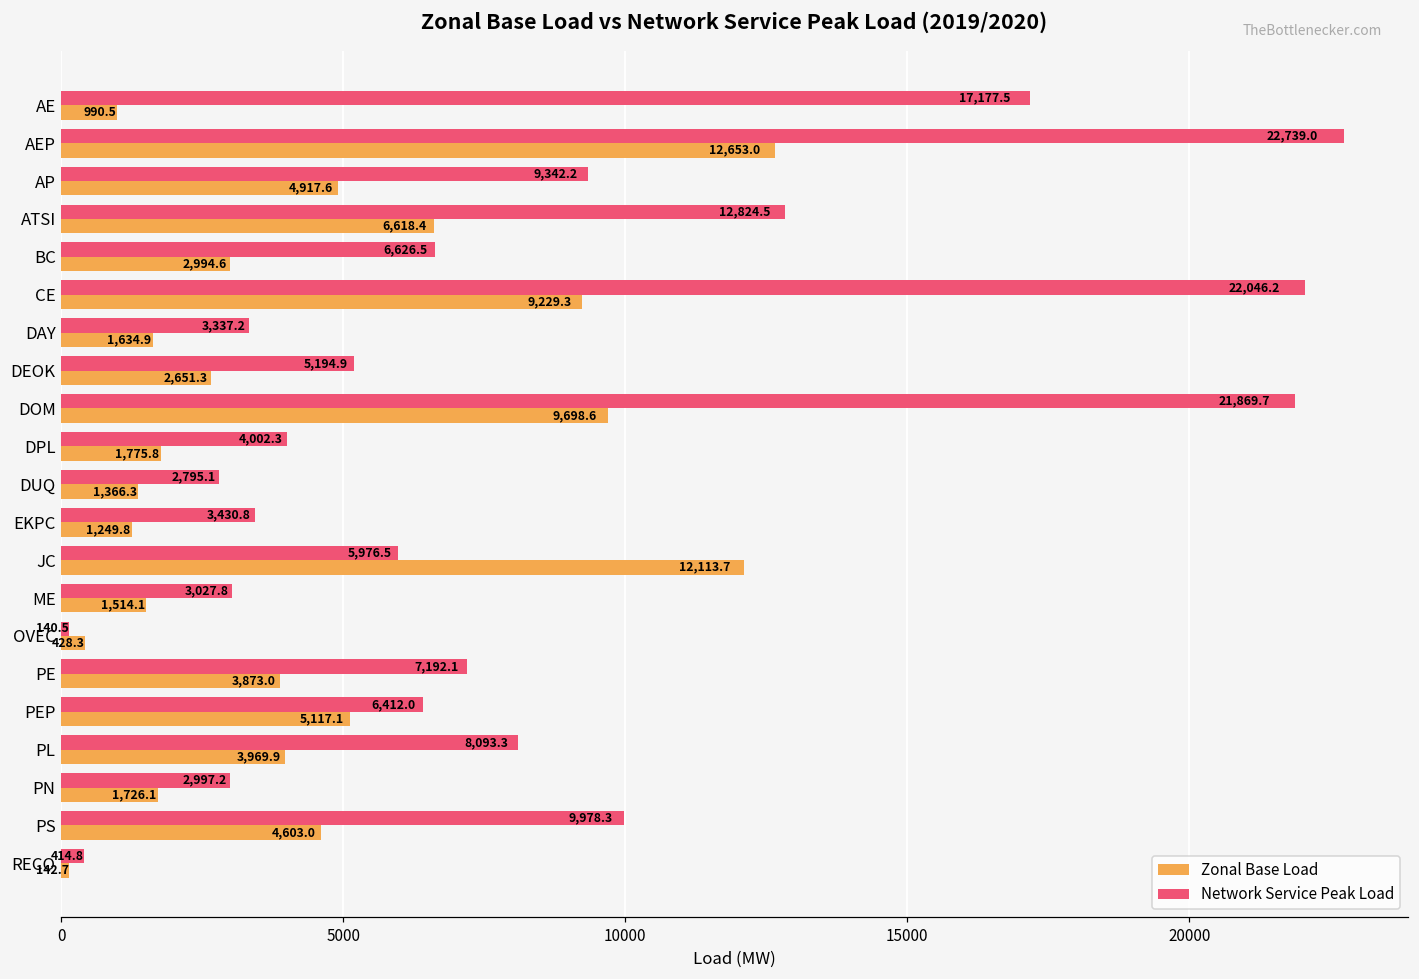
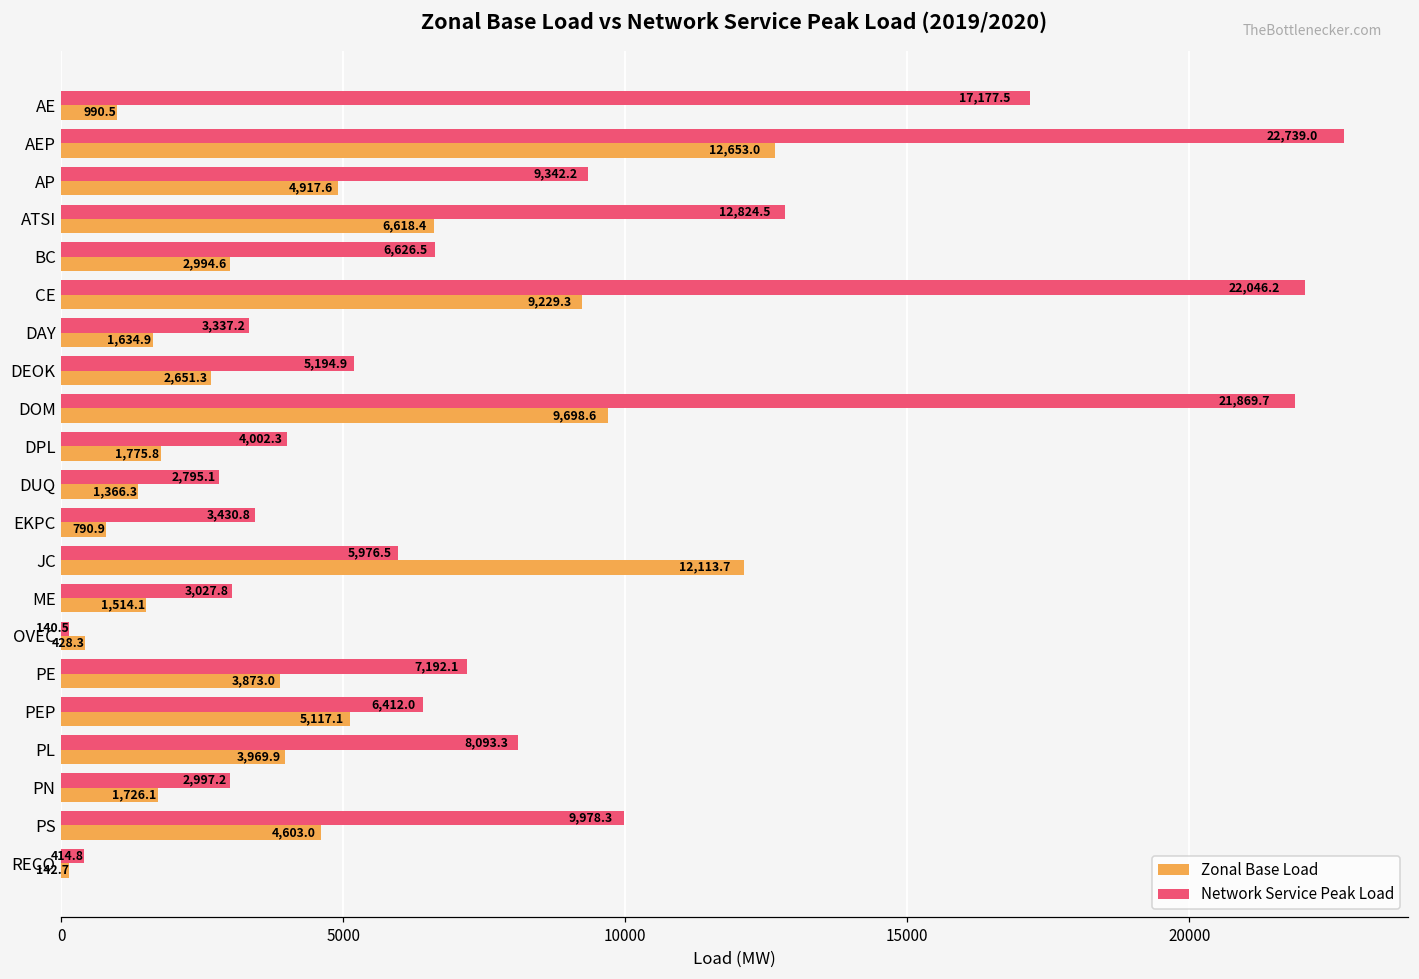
  {
    "Zonal Base Load": {
      "AE": "990.5",
      "AEP": "12,653.0",
      "AP": "4,917.6",
      "ATSI": "6,618.4",
      "BC": "2,994.6",
      "CE": "9,229.3",
      "DAY": "1,634.9",
      "DEOK": "2,651.3",
      "DOM": "9,698.6",
      "DPL": "1,775.8",
      "DUQ": "1,366.3",
-     "EKPC": "1,249.8",
+     "EKPC": "790.9",
      "JC": "12,113.7",
      "ME": "1,514.1",
      "OVEC": "428.3",
      "PE": "3,873.0",
      "PEP": "5,117.1",
      "PL": "3,969.9",
      "PN": "1,726.1",
      "PS": "4,603.0",
      "RECO": "142.7"
    },
    "Network Service Peak Load": {
      "AE": "17,177.5",
      "AEP": "22,739.0",
      "AP": "9,342.2",
      "ATSI": "12,824.5",
      "BC": "6,626.5",
      "CE": "22,046.2",
      "DAY": "3,337.2",
      "DEOK": "5,194.9",
      "DOM": "21,869.7",
      "DPL": "4,002.3",
      "DUQ": "2,795.1",
      "EKPC": "3,430.8",
      "JC": "5,976.5",
      "ME": "3,027.8",
      "OVEC": "140.5",
      "PE": "7,192.1",
      "PEP": "6,412.0",
      "PL": "8,093.3",
      "PN": "2,997.2",
      "PS": "9,978.3",
      "RECO": "414.8"
    }
  }
